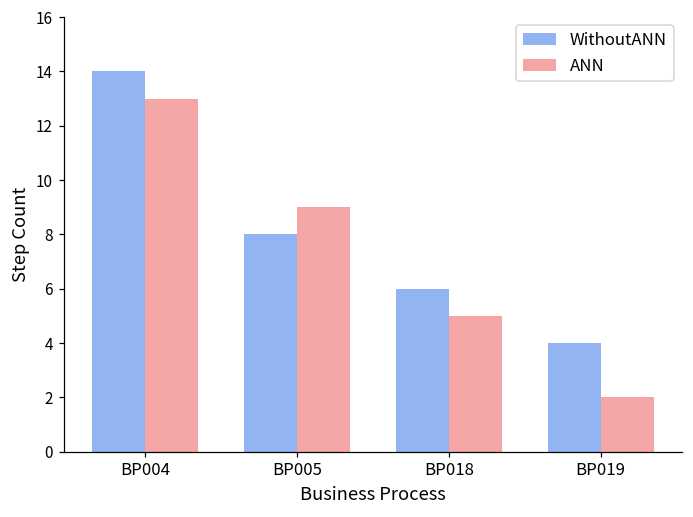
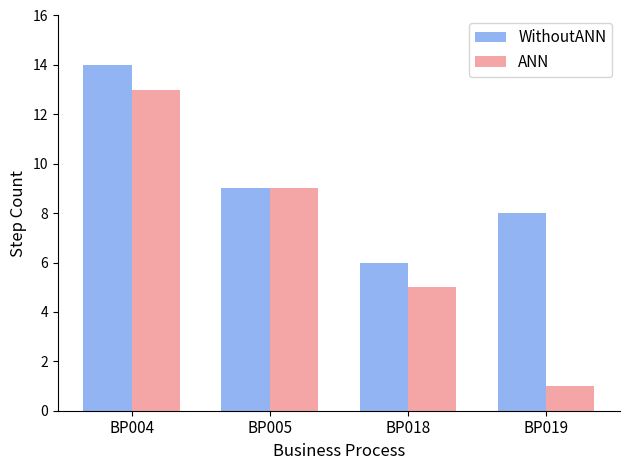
  {
    "WithoutANN": {
      "BP004": 14,
-     "BP005": 8,
+     "BP005": 9,
      "BP018": 6,
-     "BP019": 4
+     "BP019": 8
    },
    "ANN": {
      "BP004": 13,
      "BP005": 9,
      "BP018": 5,
-     "BP019": 2
+     "BP019": 1
    }
  }
